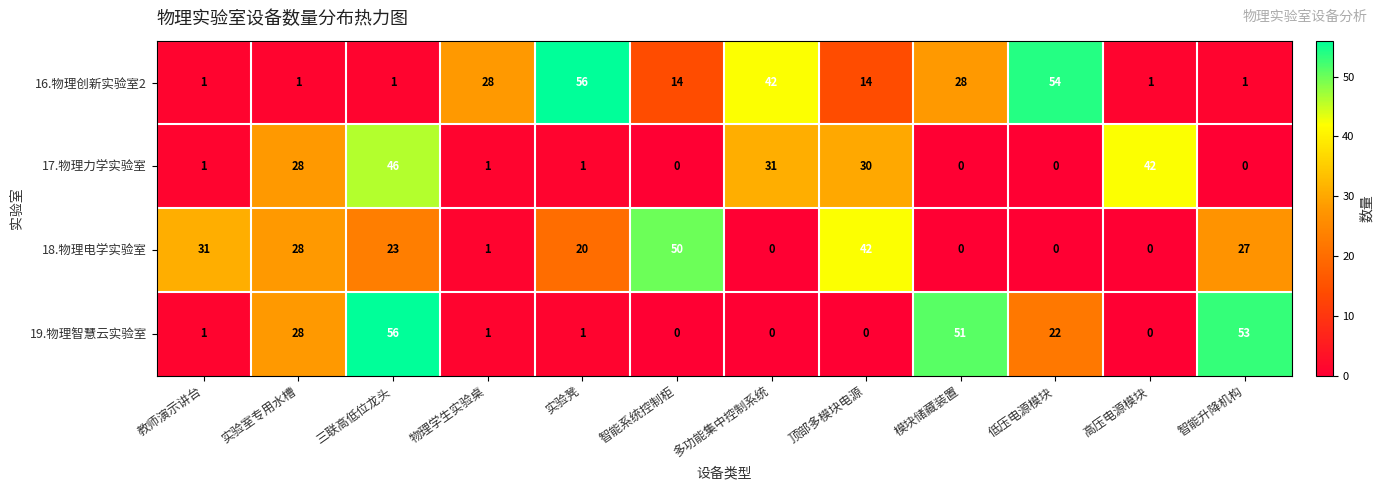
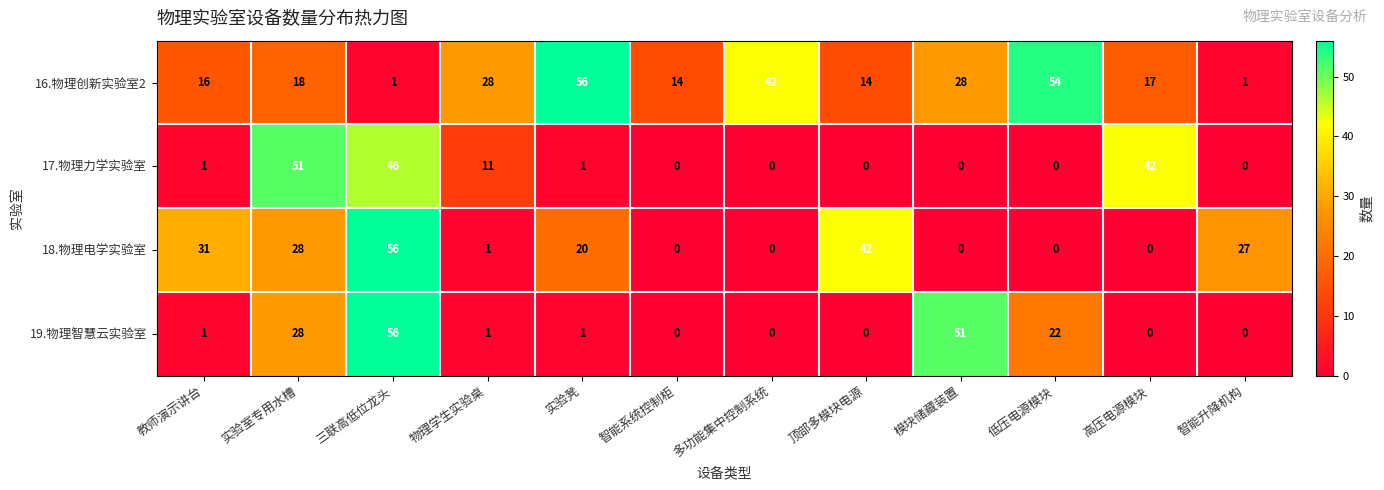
  {
    "16.物理创新实验室2": {
-     "教师演示讲台": 1,
-     "实验室专用水槽": 1,
+     "教师演示讲台": 16,
+     "实验室专用水槽": 18,
      "三联高低位龙头": 1,
      "物理学生实验桌": 28,
      "实验凳": 56,
      "智能系统控制柜": 14,
      "多功能集中控制系统": 42,
      "顶部多模块电源": 14,
      "模块储藏装置": 28,
      "低压电源模块": 54,
-     "高压电源模块": 1,
+     "高压电源模块": 17,
      "智能升降机构": 1
    },
    "17.物理力学实验室": {
      "教师演示讲台": 1,
-     "实验室专用水槽": 28,
+     "实验室专用水槽": 51,
      "三联高低位龙头": 46,
-     "物理学生实验桌": 1,
+     "物理学生实验桌": 11,
      "实验凳": 1,
      "智能系统控制柜": 0,
-     "多功能集中控制系统": 31,
-     "顶部多模块电源": 30,
+     "多功能集中控制系统": 0,
+     "顶部多模块电源": 0,
      "模块储藏装置": 0,
      "低压电源模块": 0,
      "高压电源模块": 42,
      "智能升降机构": 0
    },
    "18.物理电学实验室": {
      "教师演示讲台": 31,
      "实验室专用水槽": 28,
-     "三联高低位龙头": 23,
+     "三联高低位龙头": 56,
      "物理学生实验桌": 1,
      "实验凳": 20,
-     "智能系统控制柜": 50,
+     "智能系统控制柜": 0,
      "多功能集中控制系统": 0,
      "顶部多模块电源": 42,
      "模块储藏装置": 0,
      "低压电源模块": 0,
      "高压电源模块": 0,
      "智能升降机构": 27
    },
    "19.物理智慧云实验室": {
      "教师演示讲台": 1,
      "实验室专用水槽": 28,
      "三联高低位龙头": 56,
      "物理学生实验桌": 1,
      "实验凳": 1,
      "智能系统控制柜": 0,
      "多功能集中控制系统": 0,
      "顶部多模块电源": 0,
      "模块储藏装置": 51,
      "低压电源模块": 22,
      "高压电源模块": 0,
-     "智能升降机构": 53
+     "智能升降机构": 0
    }
  }
